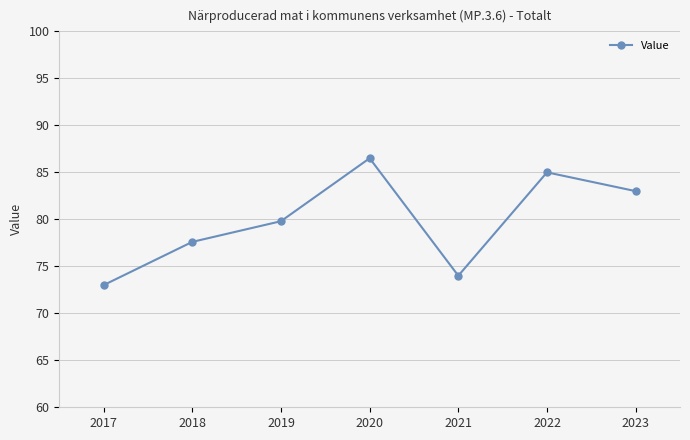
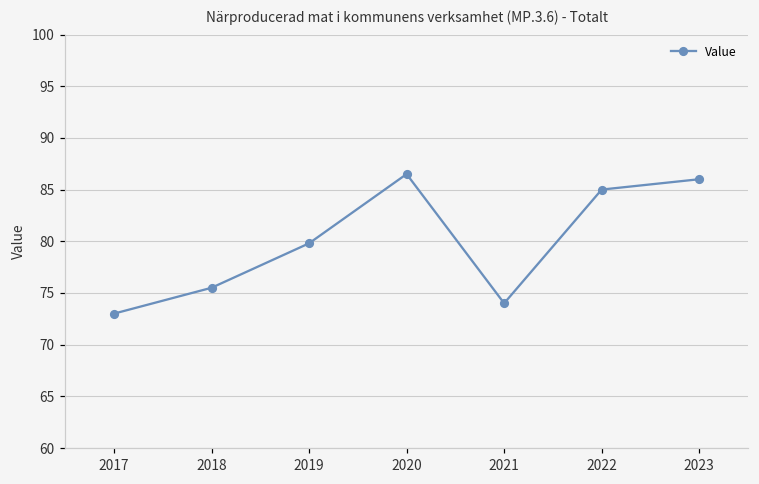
  {
    "2017": 73,
-   "2018": 78,
+   "2018": 76,
    "2019": 80,
    "2020": 87,
    "2021": 74,
    "2022": 85,
-   "2023": 83
+   "2023": 86
  }
